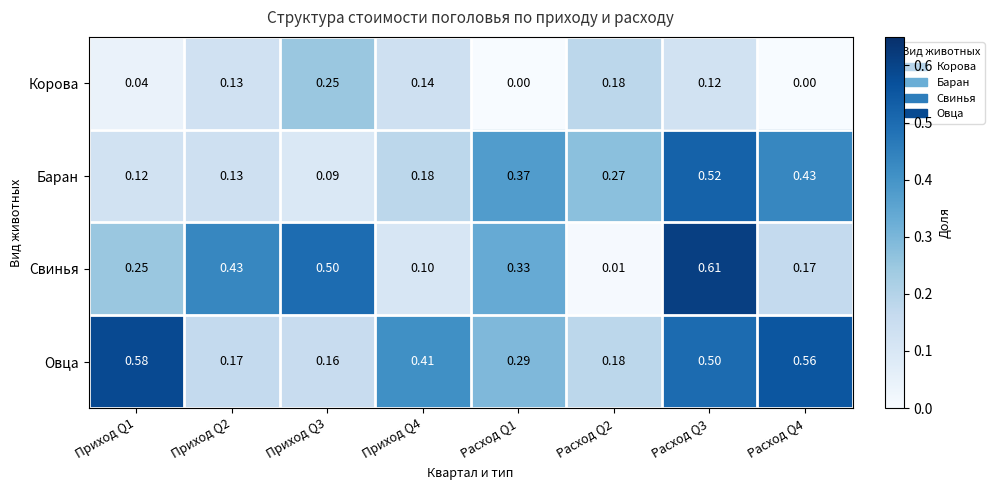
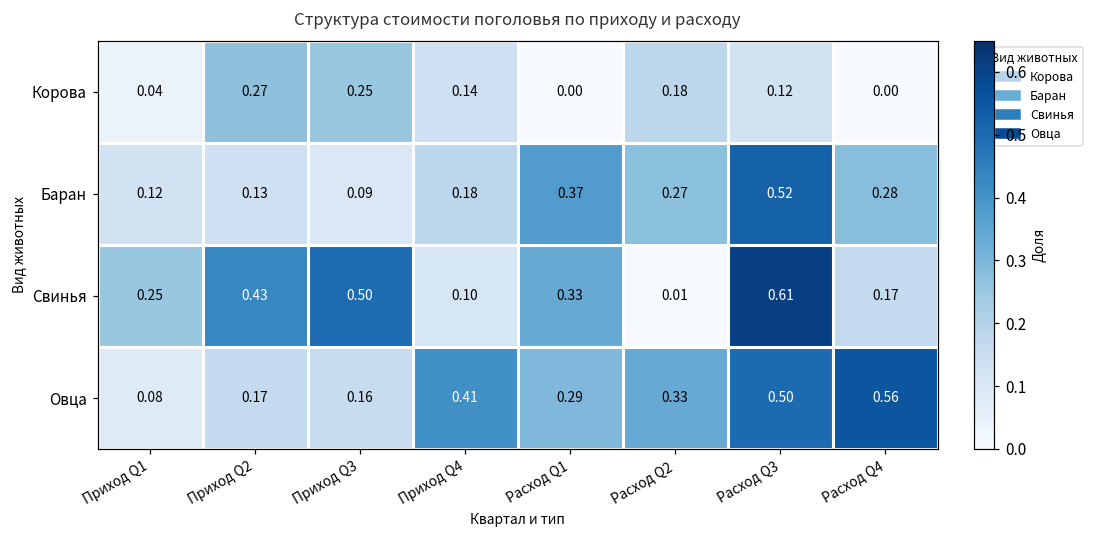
  {
    "Корова": {
      "Приход Q1": 0.04,
-     "Приход Q2": 0.13,
+     "Приход Q2": 0.27,
      "Приход Q3": 0.25,
      "Приход Q4": 0.14,
      "Расход Q1": 0.00,
      "Расход Q2": 0.18,
      "Расход Q3": 0.12,
      "Расход Q4": 0.00
    },
    "Баран": {
      "Приход Q1": 0.12,
      "Приход Q2": 0.13,
      "Приход Q3": 0.09,
      "Приход Q4": 0.18,
      "Расход Q1": 0.37,
      "Расход Q2": 0.27,
      "Расход Q3": 0.52,
-     "Расход Q4": 0.43
+     "Расход Q4": 0.28
    },
    "Свинья": {
      "Приход Q1": 0.25,
      "Приход Q2": 0.43,
      "Приход Q3": 0.50,
      "Приход Q4": 0.10,
      "Расход Q1": 0.33,
      "Расход Q2": 0.01,
      "Расход Q3": 0.61,
      "Расход Q4": 0.17
    },
    "Овца": {
-     "Приход Q1": 0.58,
+     "Приход Q1": 0.08,
      "Приход Q2": 0.17,
      "Приход Q3": 0.16,
      "Приход Q4": 0.41,
      "Расход Q1": 0.29,
-     "Расход Q2": 0.18,
+     "Расход Q2": 0.33,
      "Расход Q3": 0.50,
      "Расход Q4": 0.56
    }
  }
